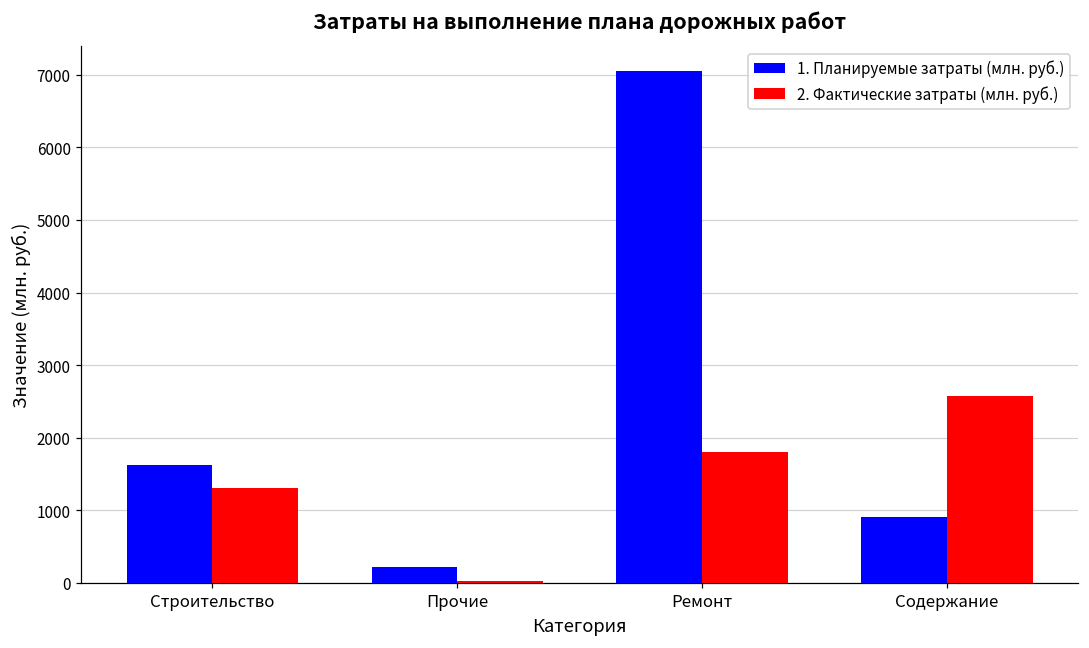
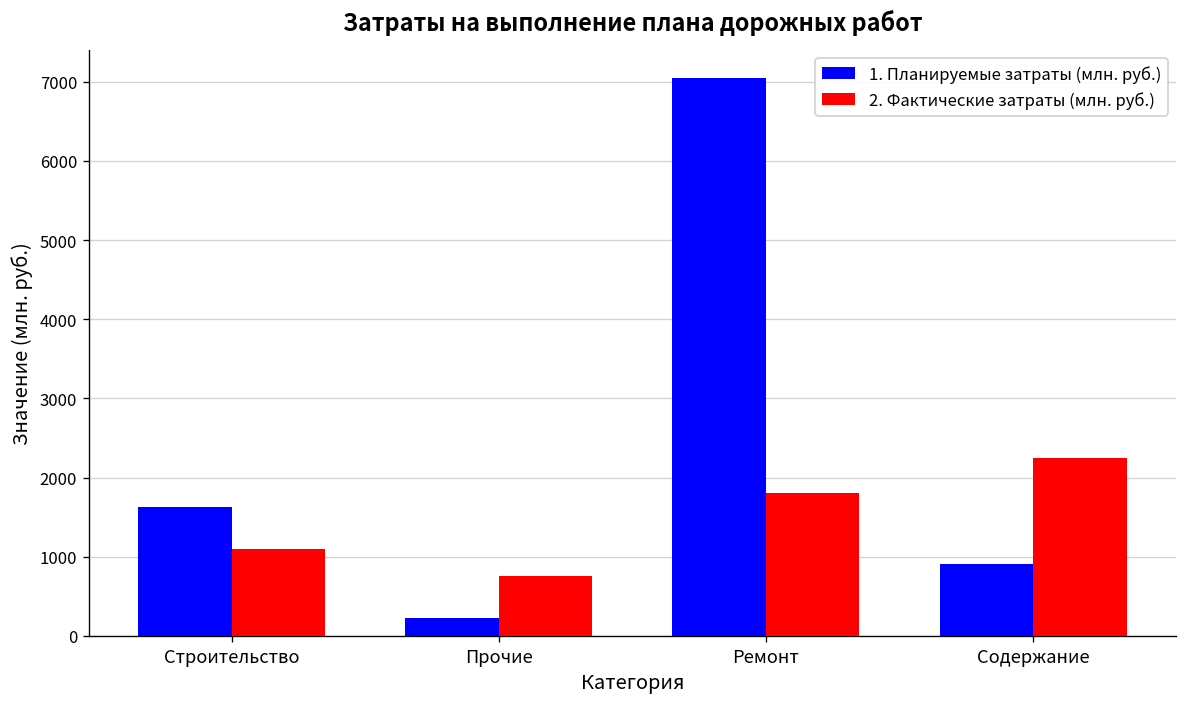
  {
    "1. Планируемые затраты (млн. руб.)": {
      "Строительство": 1600,
      "Прочие": 200,
      "Ремонт": 7000,
      "Содержание": 900
    },
    "2. Фактические затраты (млн. руб.)": {
-     "Строительство": 1300,
-     "Прочие": 0,
+     "Строительство": 1100,
+     "Прочие": 800,
      "Ремонт": 1800,
-     "Содержание": 2600
+     "Содержание": 2200
    }
  }
